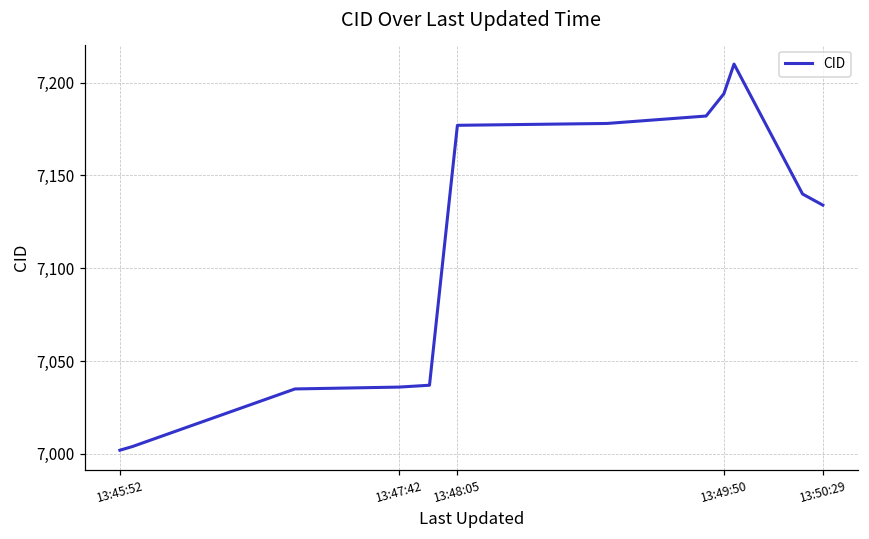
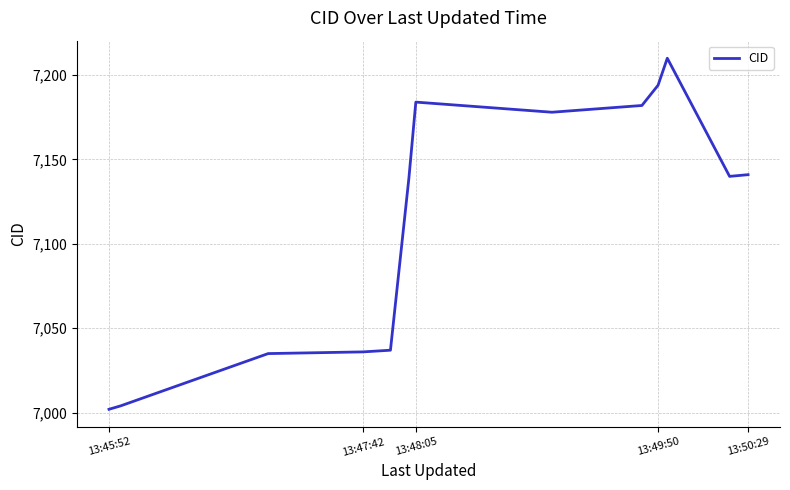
  {
    "13:45:52": "7,002",
    "13:47:42": "7,036",
-   "13:48:05": "7,177",
+   "13:48:05": "7,184",
    "13:49:50": "7,194",
-   "13:50:29": "7,134"
+   "13:50:29": "7,141"
  }
